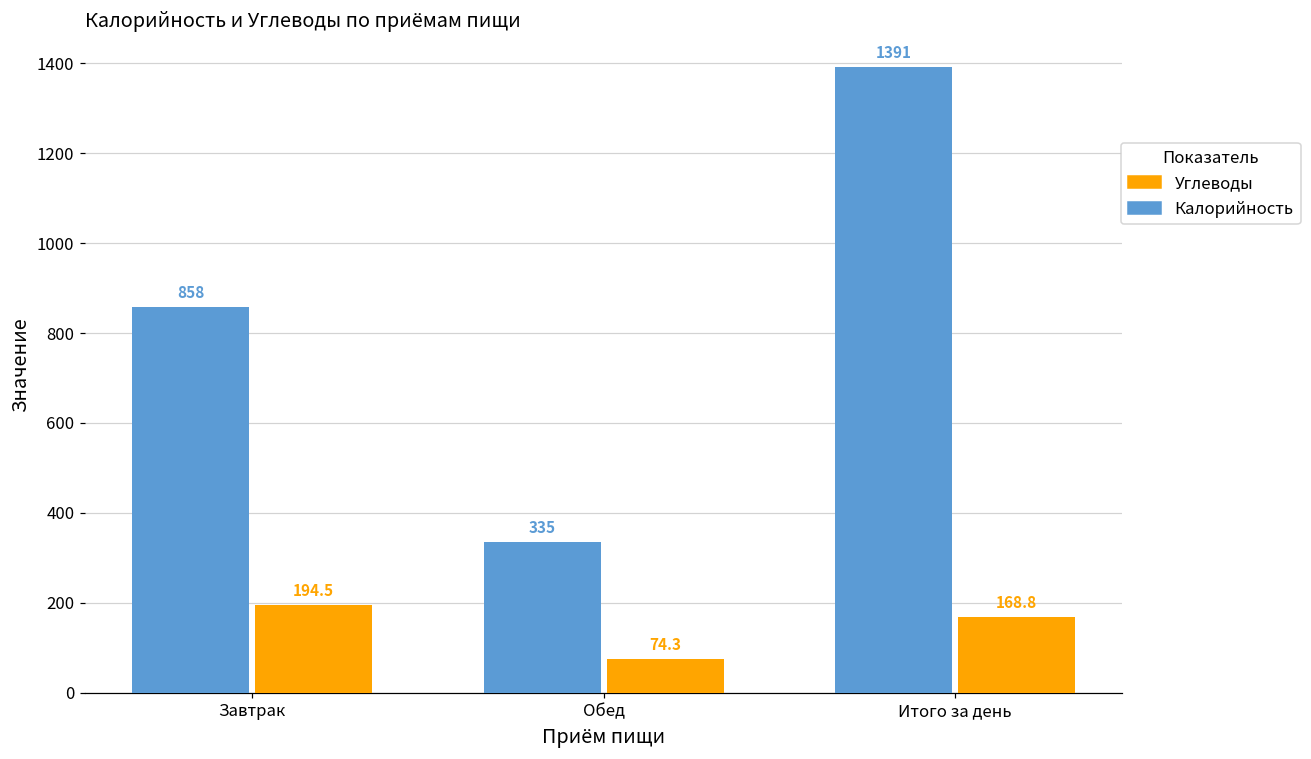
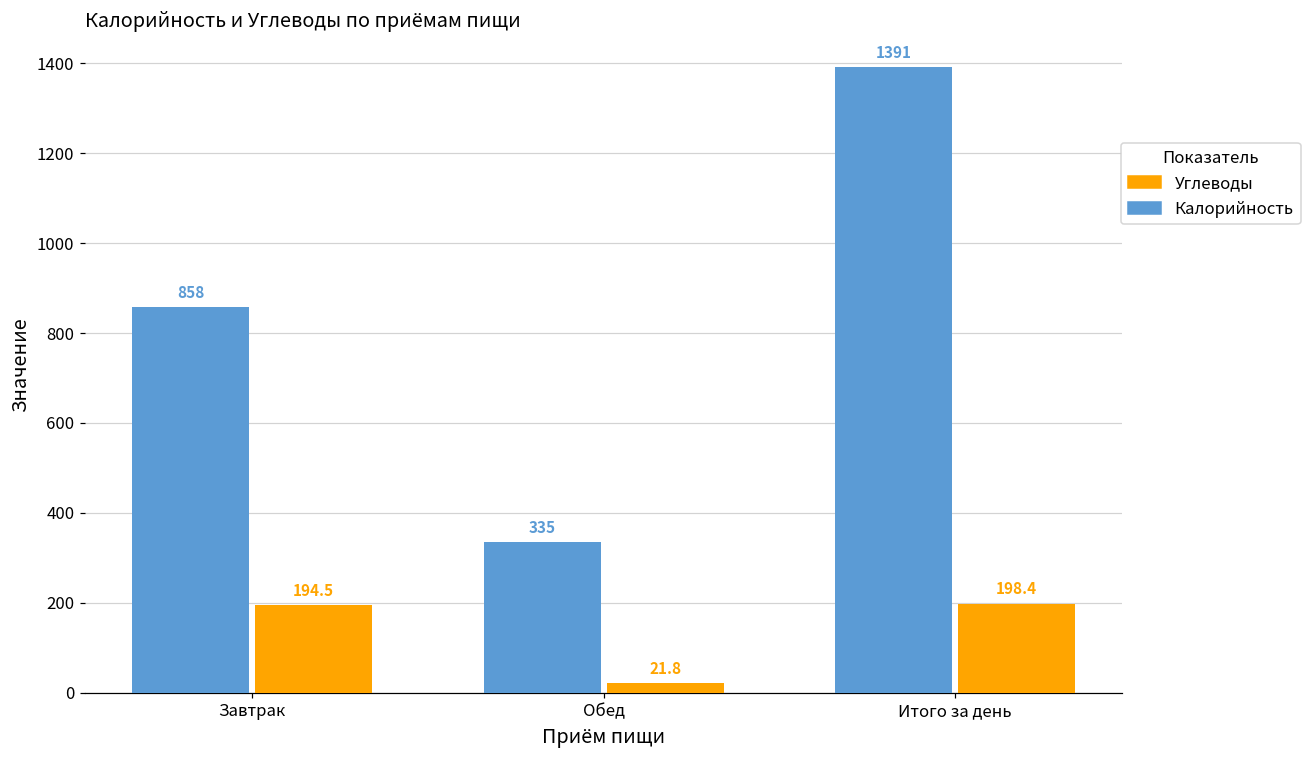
  {
    "Калорийность": {
      "Завтрак": 858,
      "Обед": 335,
      "Итого за день": 1391
    },
    "Углеводы": {
      "Завтрак": 194.5,
-     "Обед": 74.3,
-     "Итого за день": 168.8
+     "Обед": 21.8,
+     "Итого за день": 198.4
    }
  }
